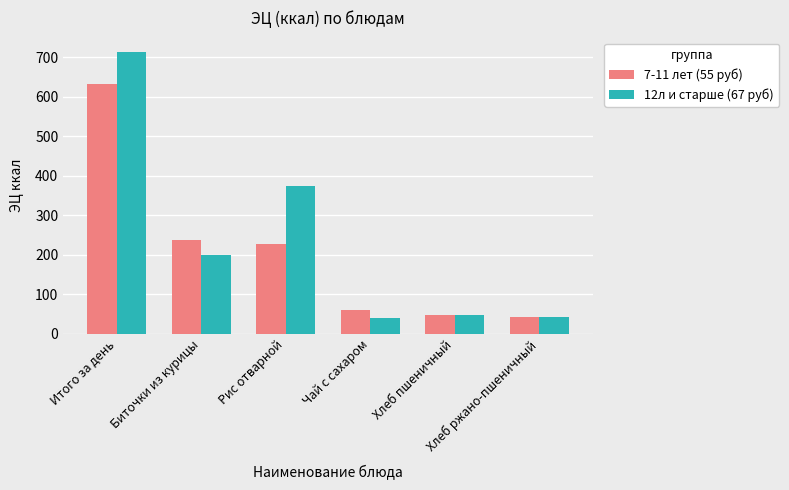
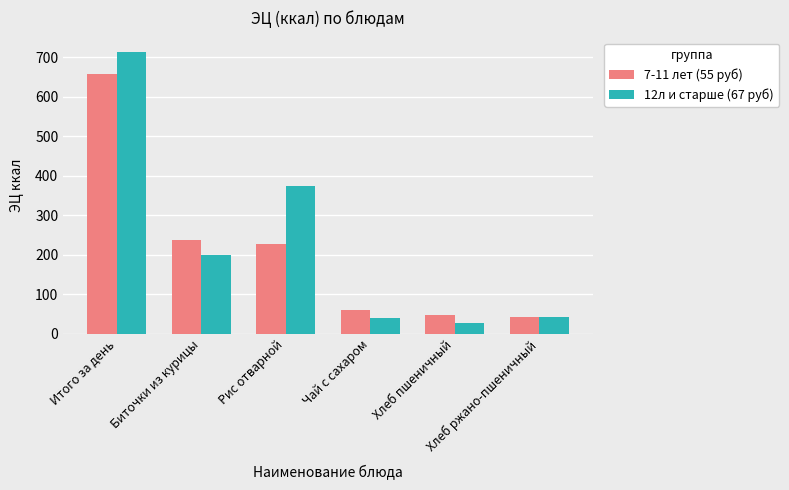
  {
    "7-11 лет (55 руб)": {
-     "Итого за день": 630,
+     "Итого за день": 660,
      "Биточки из курицы": 240,
      "Рис отварной": 230,
      "Чай с сахаром": 60,
      "Хлеб пшеничный": 50,
      "Хлеб ржано-пшеничный": 40
    },
    "12л и старше (67 руб)": {
      "Итого за день": 710,
      "Биточки из курицы": 200,
      "Рис отварной": 380,
      "Чай с сахаром": 40,
-     "Хлеб пшеничный": 50,
+     "Хлеб пшеничный": 30,
      "Хлеб ржано-пшеничный": 40
    }
  }
